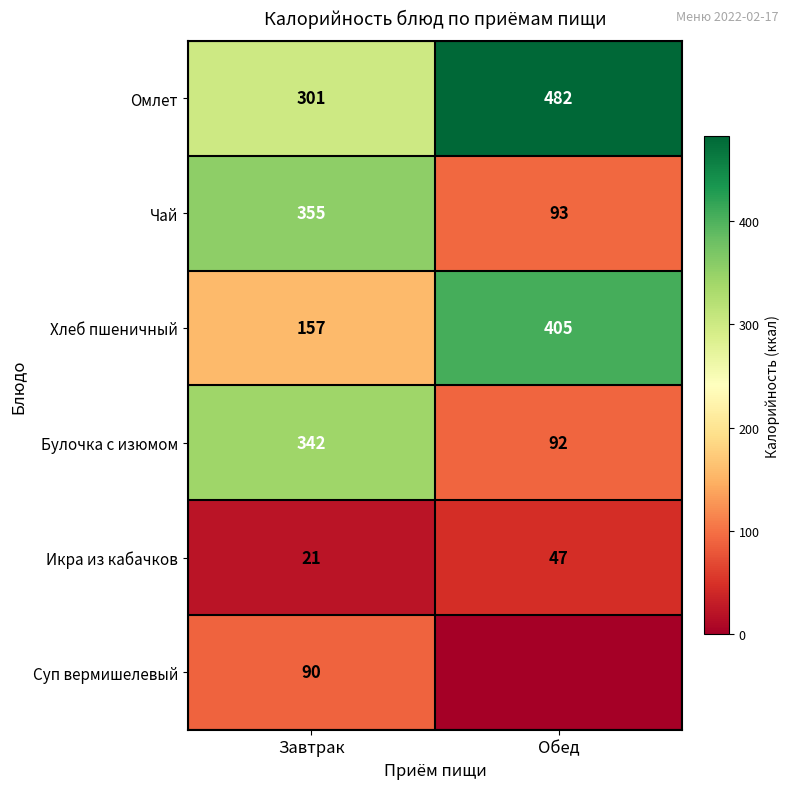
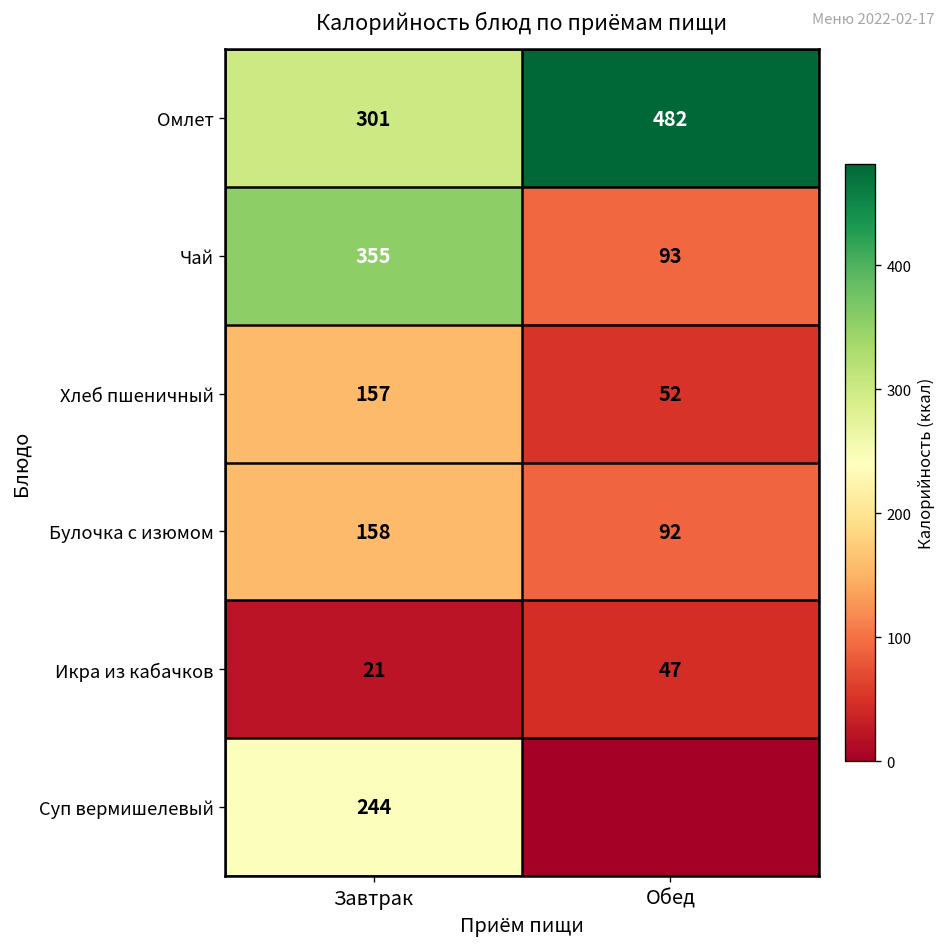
  {
    "Омлет": {
      "Завтрак": 301,
      "Обед": 482
    },
    "Чай": {
      "Завтрак": 355,
      "Обед": 93
    },
    "Хлеб пшеничный": {
      "Завтрак": 157,
-     "Обед": 405
+     "Обед": 52
    },
    "Булочка с изюмом": {
-     "Завтрак": 342,
+     "Завтрак": 158,
      "Обед": 92
    },
    "Икра из кабачков": {
      "Завтрак": 21,
      "Обед": 47
    },
    "Суп вермишелевый": {
-     "Завтрак": 90
+     "Завтрак": 244
    }
  }
